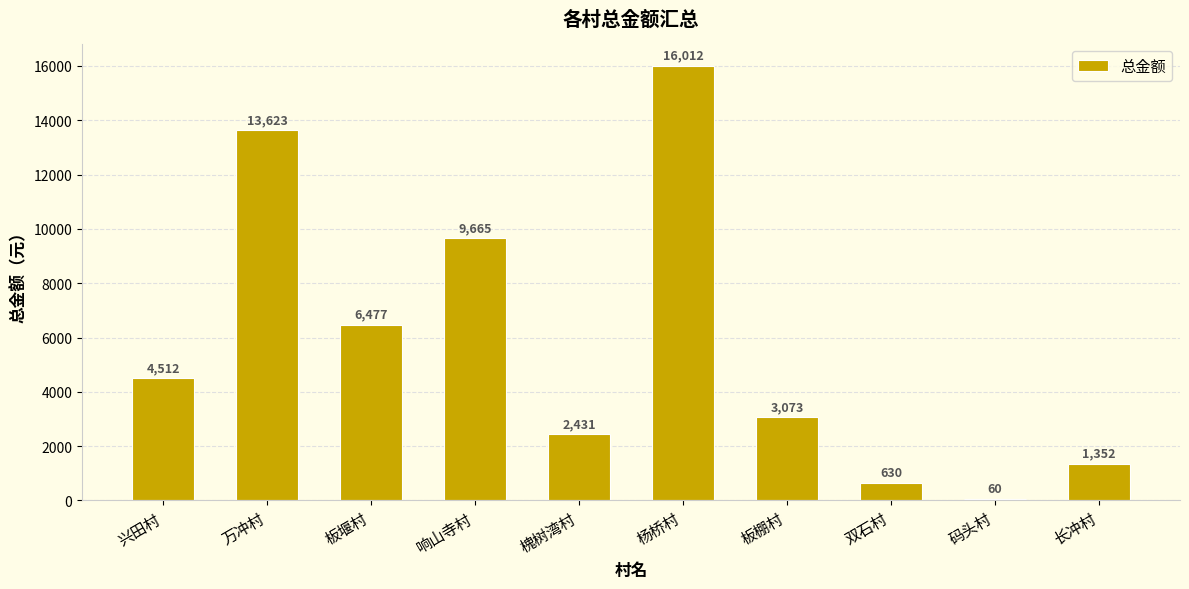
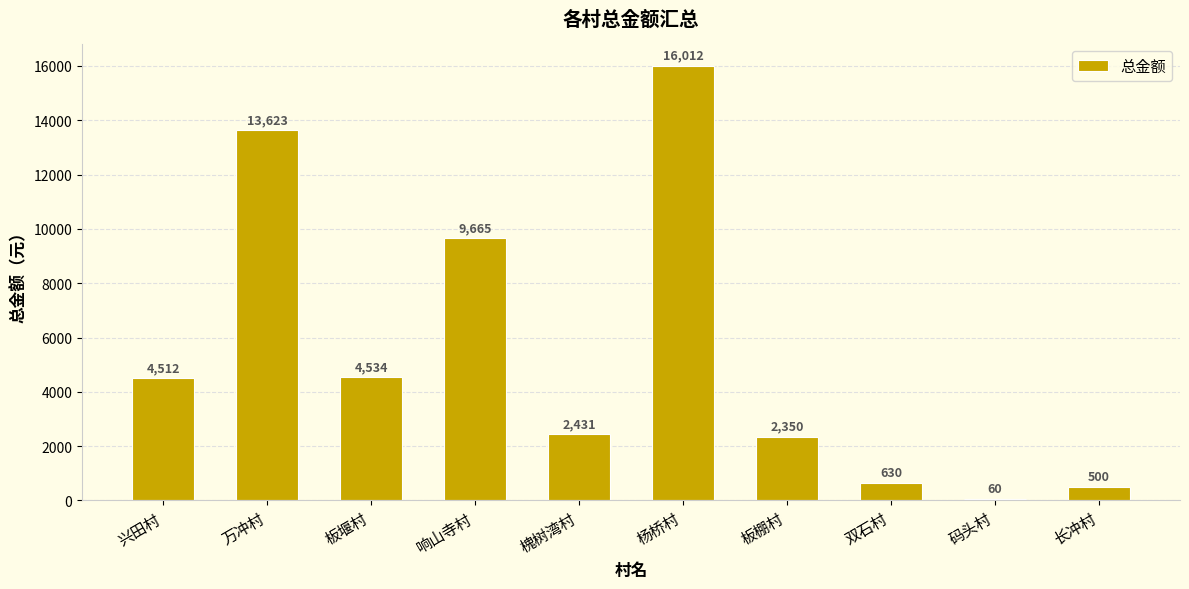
  {
    "兴田村": "4,512",
    "万冲村": "13,623",
-   "板堰村": "6,477",
+   "板堰村": "4,534",
    "响山寺村": "9,665",
    "槐树湾村": "2,431",
    "杨桥村": "16,012",
-   "板棚村": "3,073",
+   "板棚村": "2,350",
    "双石村": "630",
    "码头村": "60",
-   "长冲村": "1,352"
+   "长冲村": "500"
  }
